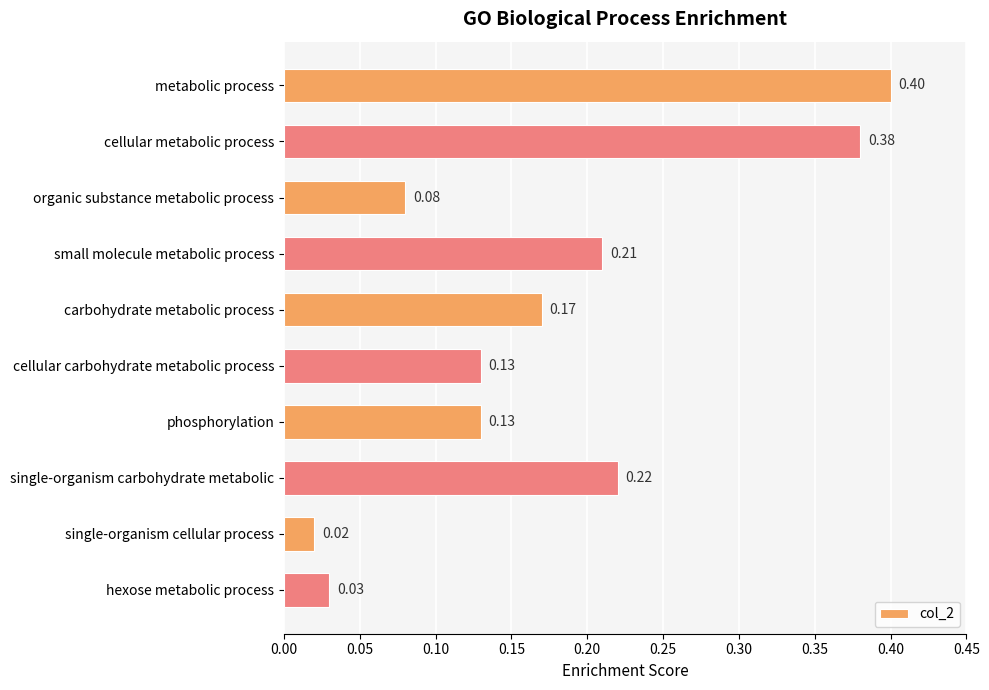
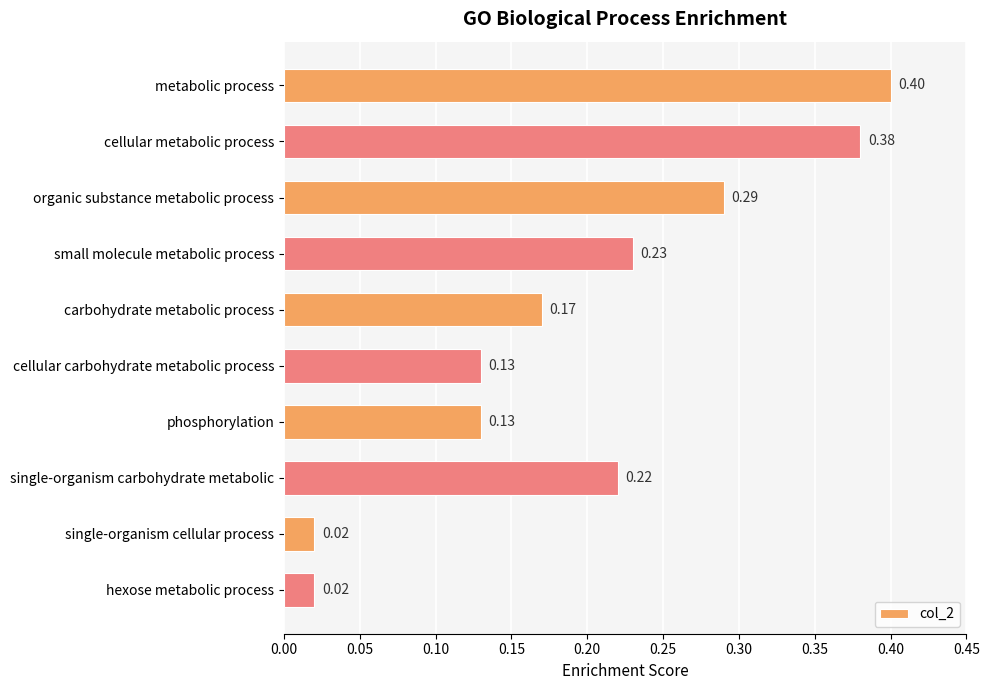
  {
    "metabolic process": 0.40,
    "cellular metabolic process": 0.38,
-   "organic substance metabolic process": 0.08,
-   "small molecule metabolic process": 0.21,
+   "organic substance metabolic process": 0.29,
+   "small molecule metabolic process": 0.23,
    "carbohydrate metabolic process": 0.17,
    "cellular carbohydrate metabolic process": 0.13,
    "phosphorylation": 0.13,
    "single-organism carbohydrate metabolic": 0.22,
    "single-organism cellular process": 0.02,
-   "hexose metabolic process": 0.03
+   "hexose metabolic process": 0.02
  }
